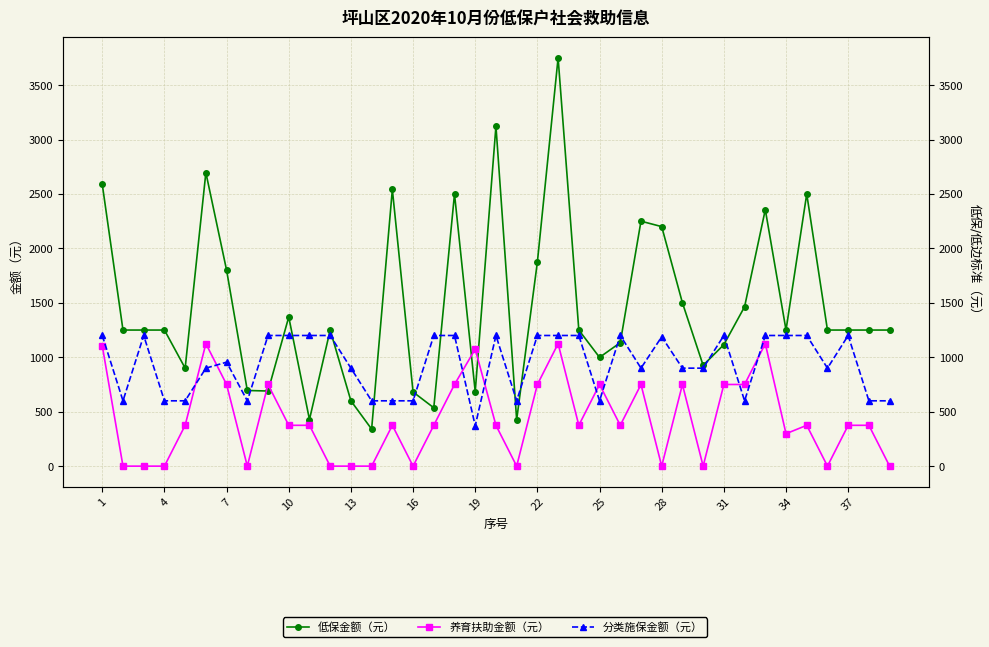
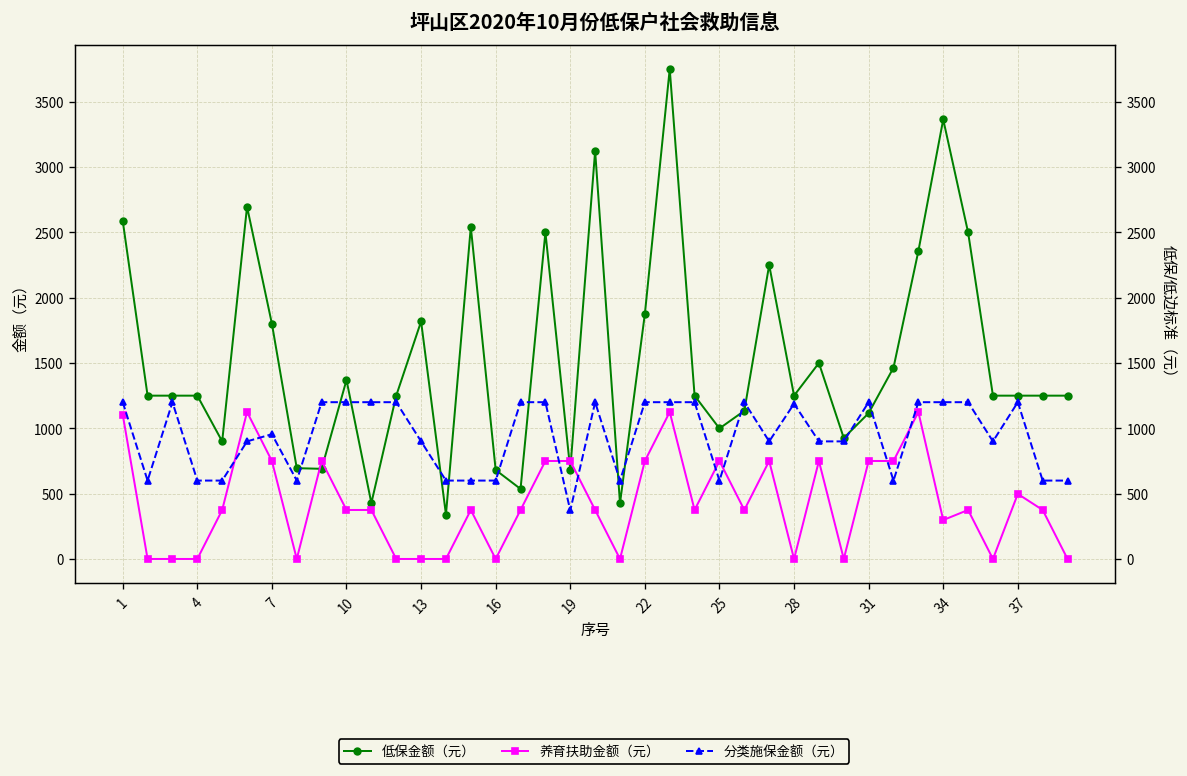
  {
    "低保金额（元）": {
      "1": 2590,
      "4": 1250,
      "7": 1800,
      "10": 1370,
-     "13": 600,
+     "13": 1820,
      "16": 680,
      "19": 680,
      "22": 1880,
      "25": 1000,
-     "28": 2200,
+     "28": 1250,
      "31": 1120,
-     "34": 1250,
+     "34": 3360,
      "37": 1250
    },
    "养育扶助金额（元）": {
      "1": 1110,
      "4": 0,
      "7": 750,
      "10": 380,
      "13": 0,
      "16": 0,
-     "19": 1080,
+     "19": 750,
      "22": 750,
      "25": 750,
      "28": 0,
      "31": 750,
      "34": 300,
-     "37": 380
+     "37": 500
    },
    "分类施保金额（元）": {
      "1": 1200,
      "4": 600,
      "7": 960,
      "10": 1200,
      "13": 900,
      "16": 600,
      "19": 370,
      "22": 1200,
      "25": 600,
      "28": 1190,
      "31": 1200,
      "34": 1200,
      "37": 1200
    }
  }
